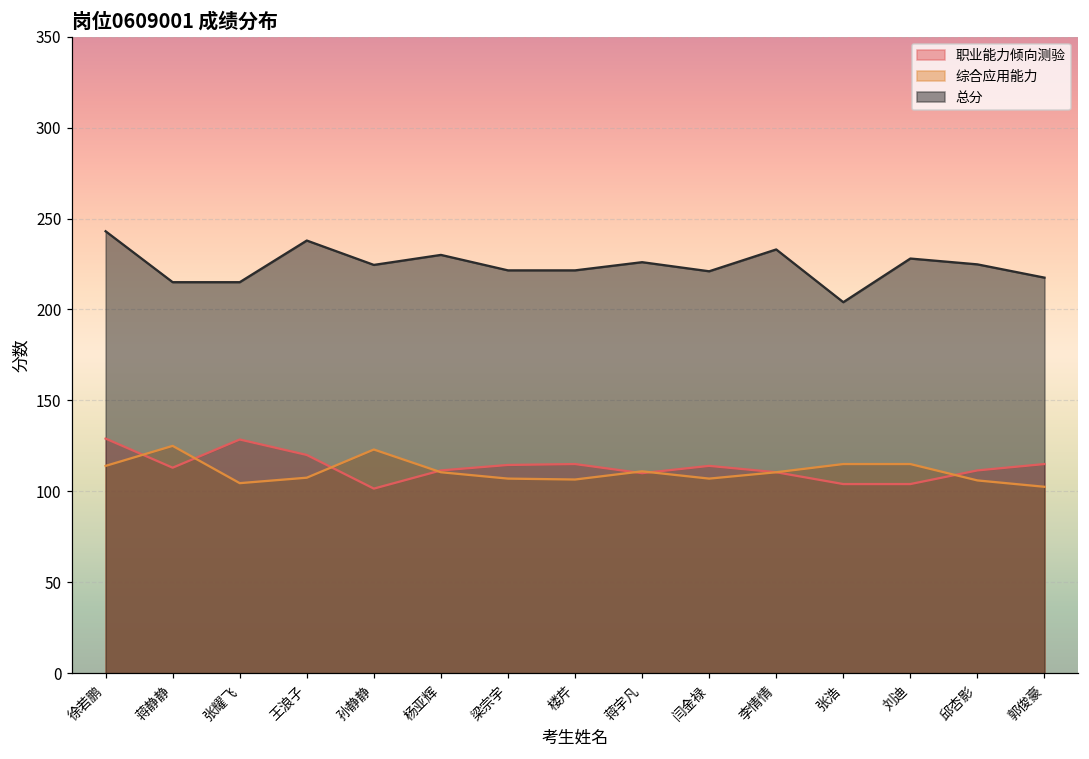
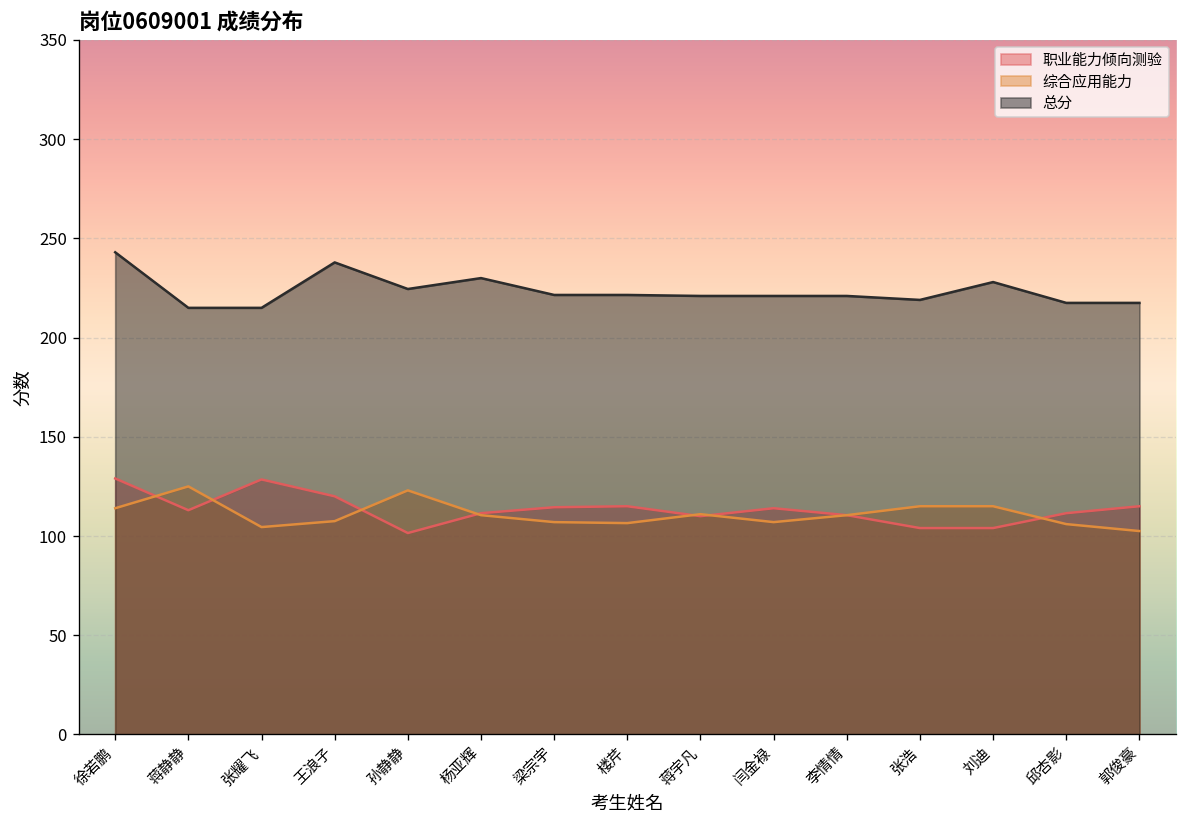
  {
    "总分": {
      "徐若鹏": 243,
      "蒋静静": 215,
      "张耀飞": 215,
      "王浪子": 238,
      "孙静静": 225,
      "杨亚辉": 230,
      "梁宗宇": 222,
      "楼芹": 222,
-     "蒋宇凡": 226,
+     "蒋宇凡": 221,
      "闫金禄": 221,
-     "李情情": 233,
-     "张浩": 204,
+     "李情情": 221,
+     "张浩": 219,
      "刘迪": 228,
-     "邱杏影": 225,
+     "邱杏影": 218,
      "郭俊豪": 218
    }
  }
